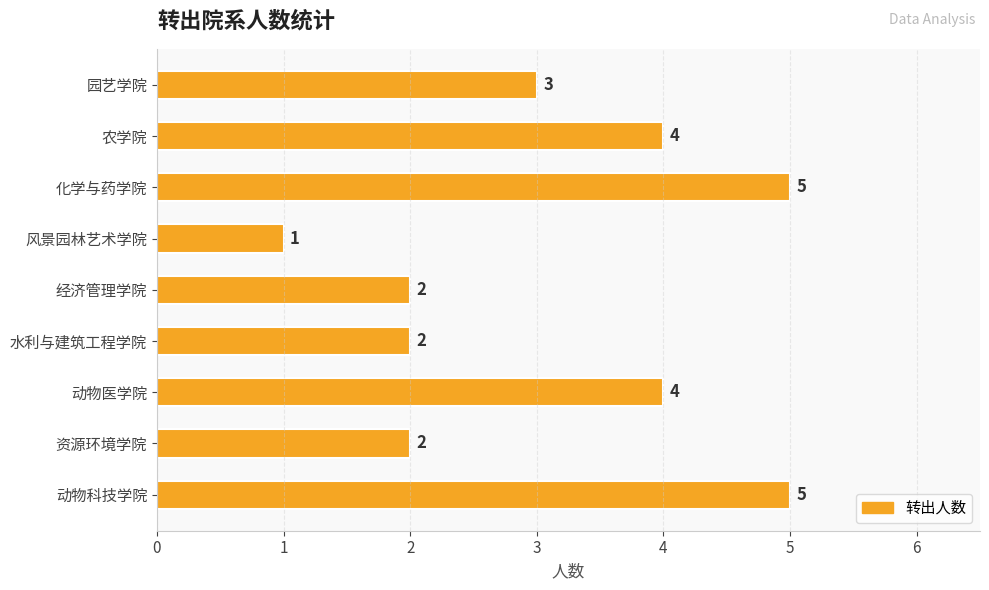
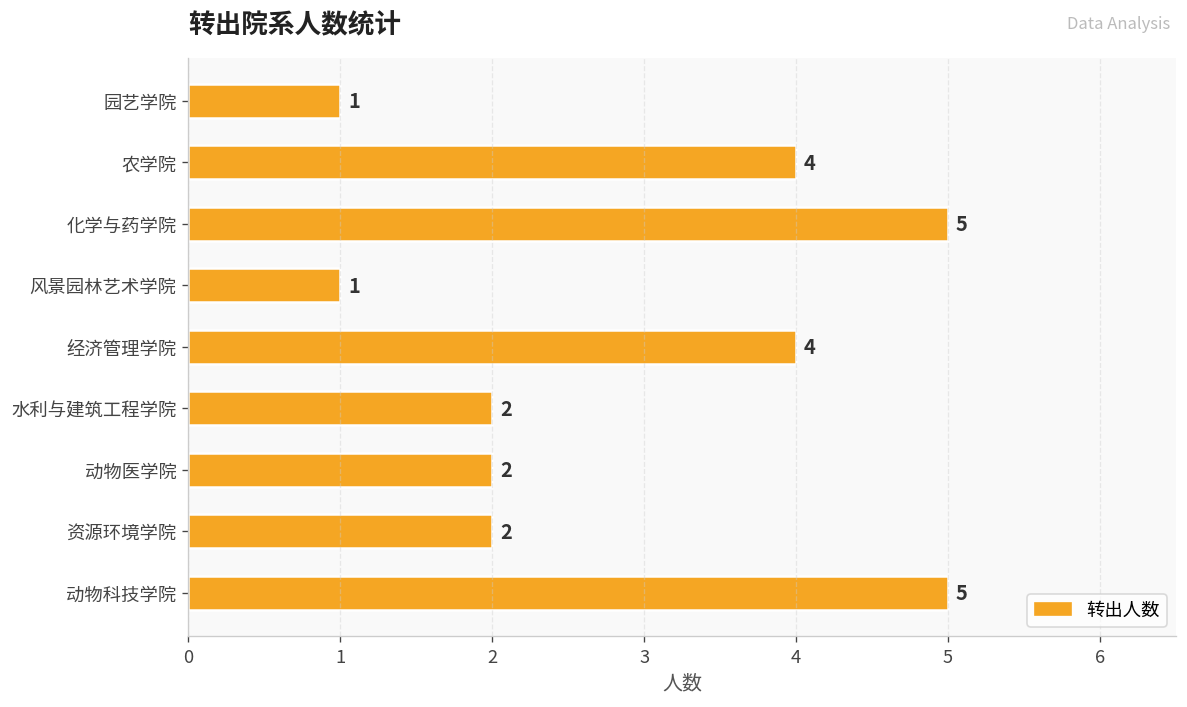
  {
-   "园艺学院": 3,
+   "园艺学院": 1,
    "农学院": 4,
    "化学与药学院": 5,
    "风景园林艺术学院": 1,
-   "经济管理学院": 2,
+   "经济管理学院": 4,
    "水利与建筑工程学院": 2,
-   "动物医学院": 4,
+   "动物医学院": 2,
    "资源环境学院": 2,
    "动物科技学院": 5
  }
